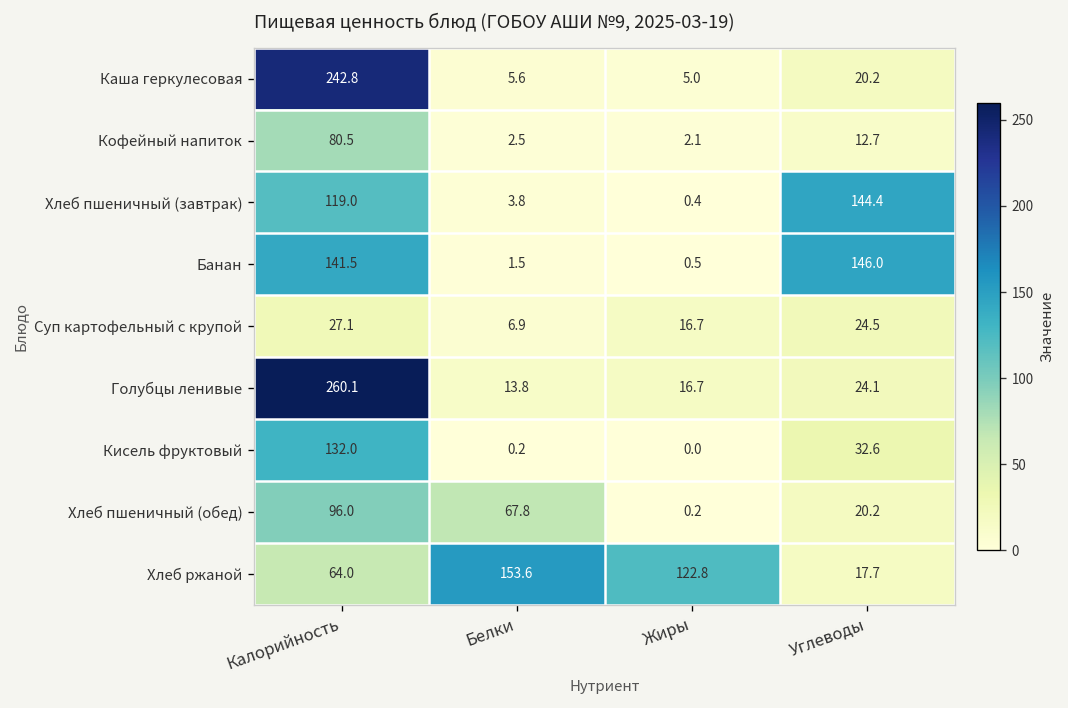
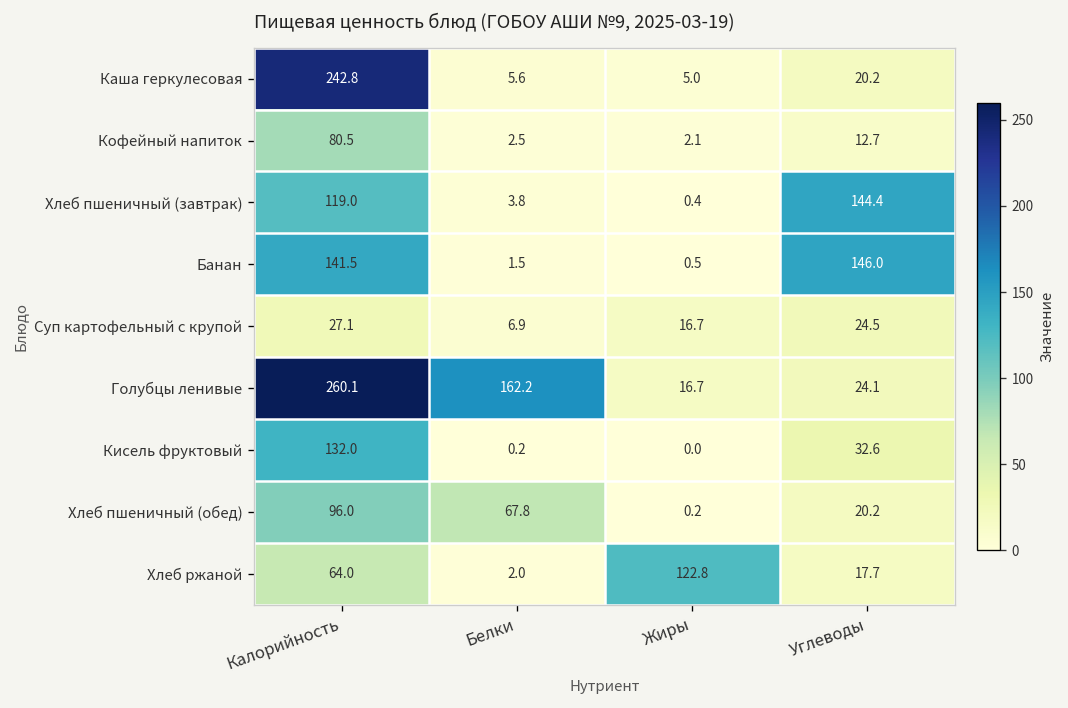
  {
    "Каша геркулесовая": {
      "Калорийность": 242.8,
      "Белки": 5.6,
      "Жиры": 5.0,
      "Углеводы": 20.2
    },
    "Кофейный напиток": {
      "Калорийность": 80.5,
      "Белки": 2.5,
      "Жиры": 2.1,
      "Углеводы": 12.7
    },
    "Хлеб пшеничный (завтрак)": {
      "Калорийность": 119.0,
      "Белки": 3.8,
      "Жиры": 0.4,
      "Углеводы": 144.4
    },
    "Банан": {
      "Калорийность": 141.5,
      "Белки": 1.5,
      "Жиры": 0.5,
      "Углеводы": 146.0
    },
    "Суп картофельный с крупой": {
      "Калорийность": 27.1,
      "Белки": 6.9,
      "Жиры": 16.7,
      "Углеводы": 24.5
    },
    "Голубцы ленивые": {
      "Калорийность": 260.1,
-     "Белки": 13.8,
+     "Белки": 162.2,
      "Жиры": 16.7,
      "Углеводы": 24.1
    },
    "Кисель фруктовый": {
      "Калорийность": 132.0,
      "Белки": 0.2,
      "Жиры": 0.0,
      "Углеводы": 32.6
    },
    "Хлеб пшеничный (обед)": {
      "Калорийность": 96.0,
      "Белки": 67.8,
      "Жиры": 0.2,
      "Углеводы": 20.2
    },
    "Хлеб ржаной": {
      "Калорийность": 64.0,
-     "Белки": 153.6,
+     "Белки": 2.0,
      "Жиры": 122.8,
      "Углеводы": 17.7
    }
  }
